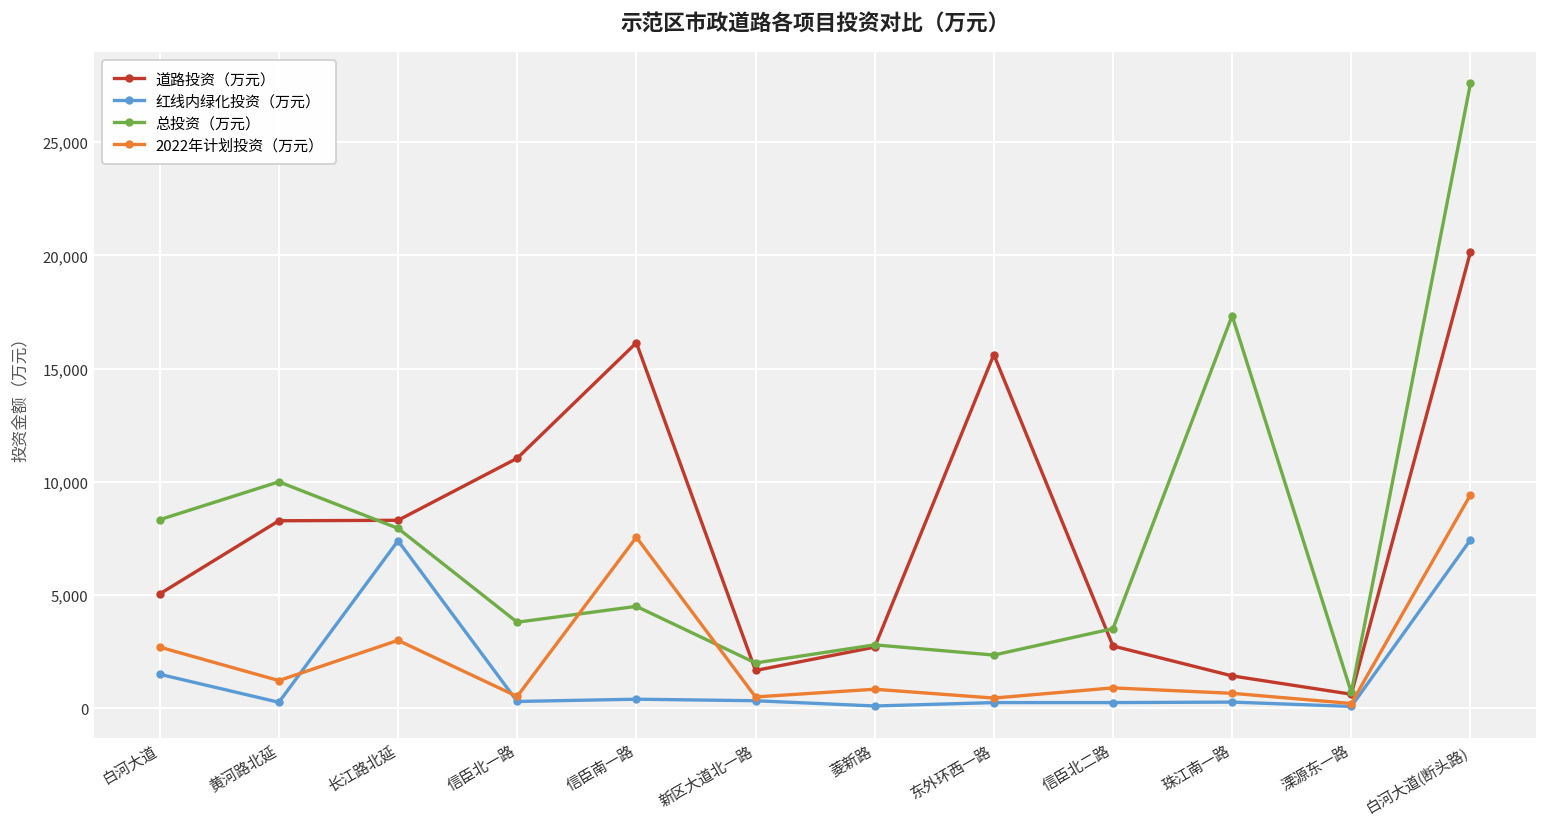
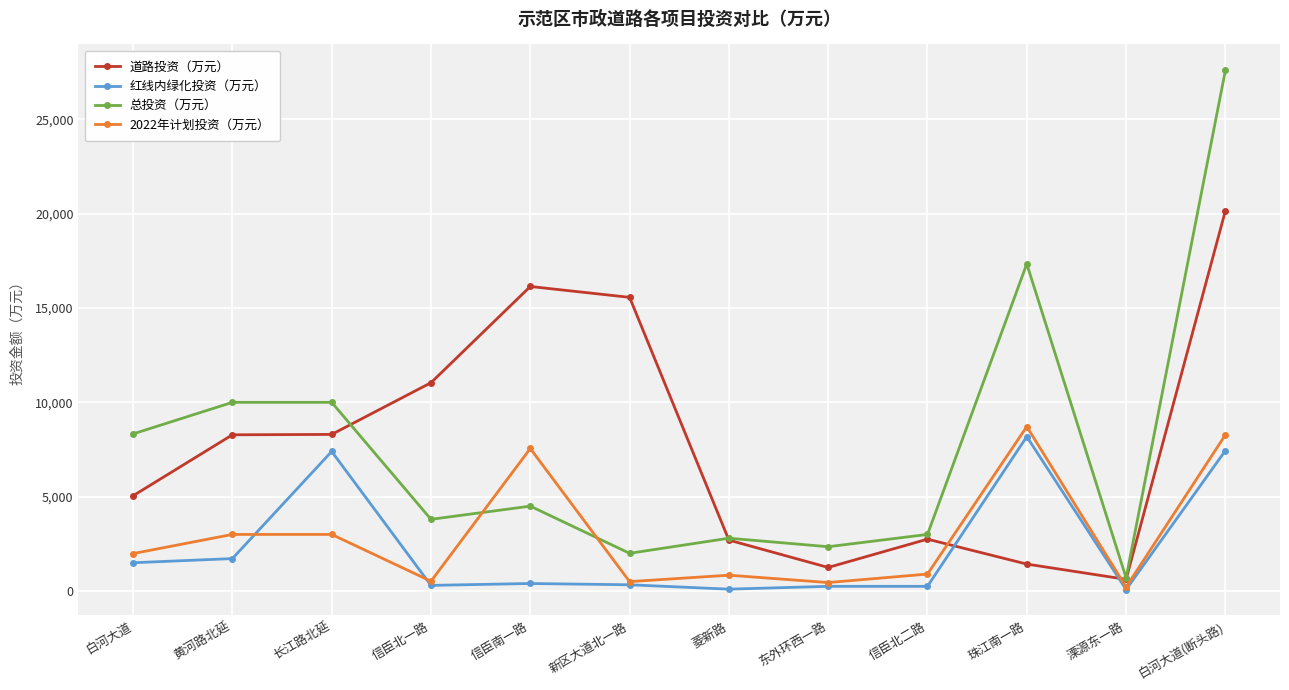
  {
    "道路投资（万元）": {
      "白河大道": "5,000",
      "黄河路北延": "8,300",
      "长江路北延": "8,300",
      "信臣北一路": "11,000",
      "信臣南一路": "16,100",
-     "新区大道北一路": "1,700",
-     "东外环西一路": "15,600",
+     "新区大道北一路": "15,600",
+     "东外环西一路": "1,300",
      "信臣北二路": "2,800",
      "珠江南一路": "1,400",
      "白河大道(断头路)": "20,200"
    },
    "红线内绿化投资（万元）": {
      "白河大道": "1,500",
-     "黄河路北延": "300",
+     "黄河路北延": "1,700",
      "长江路北延": "7,400",
      "信臣北一路": "300",
      "信臣南一路": "400",
      "新区大道北一路": "300",
      "菱新路": "100",
      "东外环西一路": "300",
      "信臣北二路": "300",
-     "珠江南一路": "300",
+     "珠江南一路": "8,200",
      "白河大道(断头路)": "7,400"
    },
    "总投资（万元）": {
      "白河大道": "8,300",
      "黄河路北延": "10,000",
-     "长江路北延": "7,900",
+     "长江路北延": "10,000",
      "信臣北一路": "3,800",
      "信臣南一路": "4,500",
      "新区大道北一路": "2,000",
      "东外环西一路": "2,300",
-     "信臣北二路": "3,500",
+     "信臣北二路": "3,000",
      "珠江南一路": "17,300",
      "白河大道(断头路)": "27,600"
    },
    "2022年计划投资（万元）": {
-     "白河大道": "2,700",
-     "黄河路北延": "1,200",
+     "白河大道": "2,000",
+     "黄河路北延": "3,000",
      "长江路北延": "3,000",
      "信臣北一路": "500",
      "信臣南一路": "7,600",
      "新区大道北一路": "500",
      "菱新路": "800",
      "东外环西一路": "500",
      "信臣北二路": "900",
-     "珠江南一路": "700",
-     "白河大道(断头路)": "9,400"
+     "珠江南一路": "8,700",
+     "白河大道(断头路)": "8,300"
    }
  }
